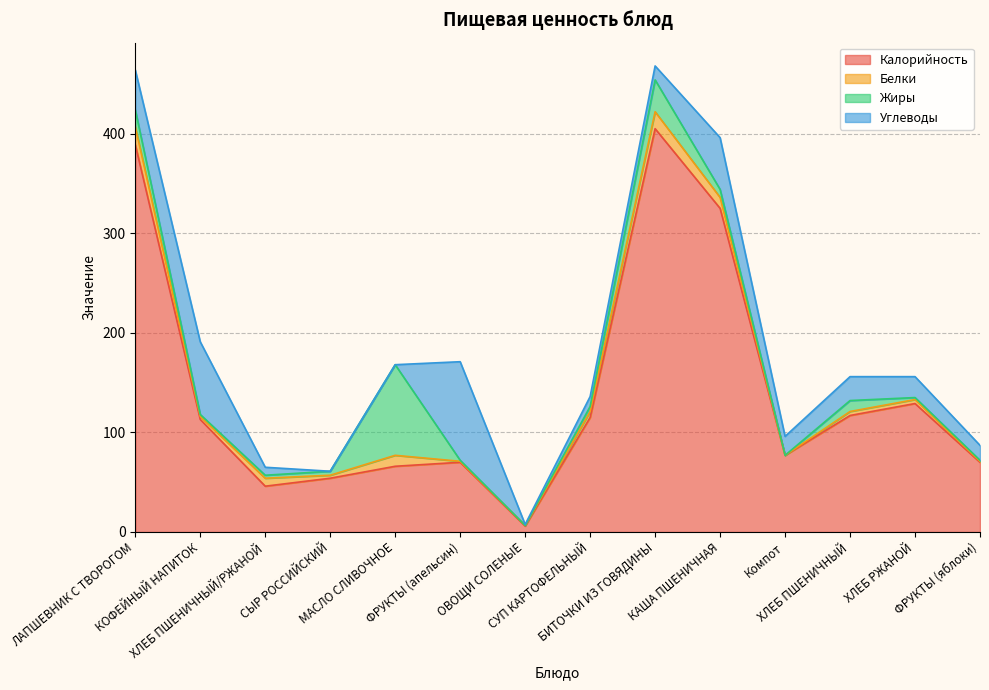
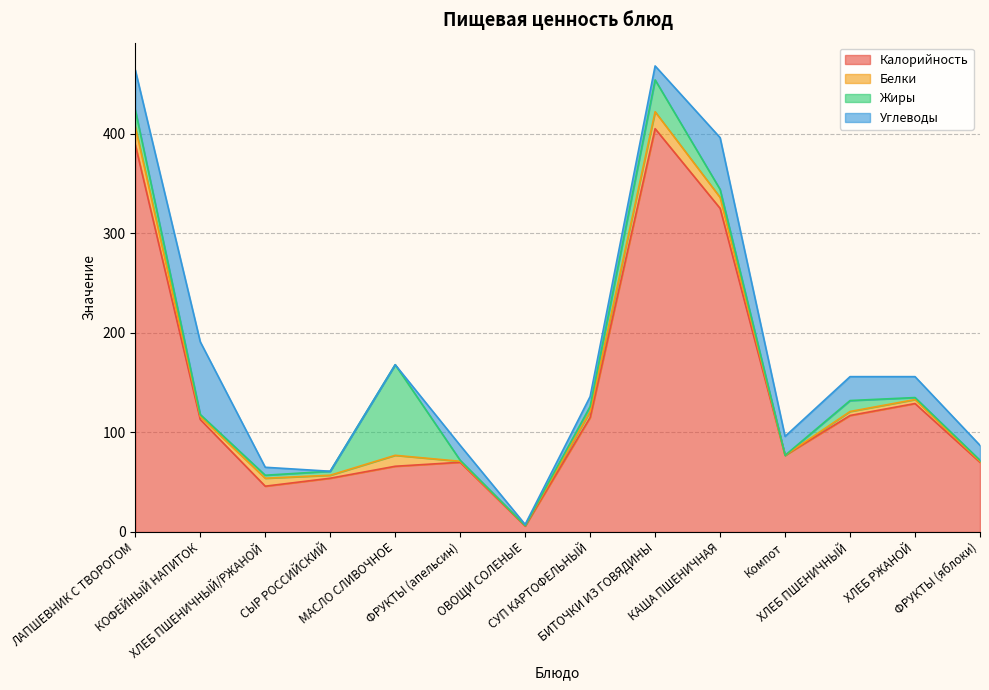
  {
    "Калорийность": {
      "ЛАПШЕВНИК С ТВОРОГОМ": 390,
      "КОФЕЙНЫЙ НАПИТОК": 110,
      "ХЛЕБ ПШЕНИЧНЫЙ/РЖАНОЙ": 50,
      "СЫР РОССИЙСКИЙ": 50,
      "МАСЛО СЛИВОЧНОЕ": 70,
      "СУП КАРТОФЕЛЬНЫЙ": 120,
      "БИТОЧКИ ИЗ ГОВЯДИНЫ": 410,
      "КАША ПШЕНИЧНАЯ": 330,
      "ХЛЕБ ПШЕНИЧНЫЙ": 120,
      "ХЛЕБ РЖАНОЙ": 130
    },
    "Белки": {
      "ЛАПШЕВНИК С ТВОРОГОМ": 20,
      "ХЛЕБ ПШЕНИЧНЫЙ/РЖАНОЙ": 10,
      "СЫР РОССИЙСКИЙ": 0,
      "МАСЛО СЛИВОЧНОЕ": 10,
      "СУП КАРТОФЕЛЬНЫЙ": 10,
      "БИТОЧКИ ИЗ ГОВЯДИНЫ": 20,
      "КАША ПШЕНИЧНАЯ": 10,
      "ХЛЕБ ПШЕНИЧНЫЙ": 0
    },
    "Жиры": {
      "ЛАПШЕВНИК С ТВОРОГОМ": 20,
      "ХЛЕБ ПШЕНИЧНЫЙ/РЖАНОЙ": 0,
      "СУП КАРТОФЕЛЬНЫЙ": 10,
      "БИТОЧКИ ИЗ ГОВЯДИНЫ": 30,
      "КАША ПШЕНИЧНАЯ": 10,
      "ХЛЕБ ПШЕНИЧНЫЙ": 10
    },
    "Углеводы": {
      "ЛАПШЕВНИК С ТВОРОГОМ": 40,
      "КОФЕЙНЫЙ НАПИТОК": 70,
      "ХЛЕБ ПШЕНИЧНЫЙ/РЖАНОЙ": 10,
-     "ФРУКТЫ (апельсин)": 100,
+     "ФРУКТЫ (апельсин)": 20,
      "СУП КАРТОФЕЛЬНЫЙ": 10,
      "БИТОЧКИ ИЗ ГОВЯДИНЫ": 10,
      "КАША ПШЕНИЧНАЯ": 50,
      "Компот": 20,
      "ХЛЕБ ПШЕНИЧНЫЙ": 20,
      "ХЛЕБ РЖАНОЙ": 20,
      "ФРУКТЫ (яблоки)": 20
    }
  }
